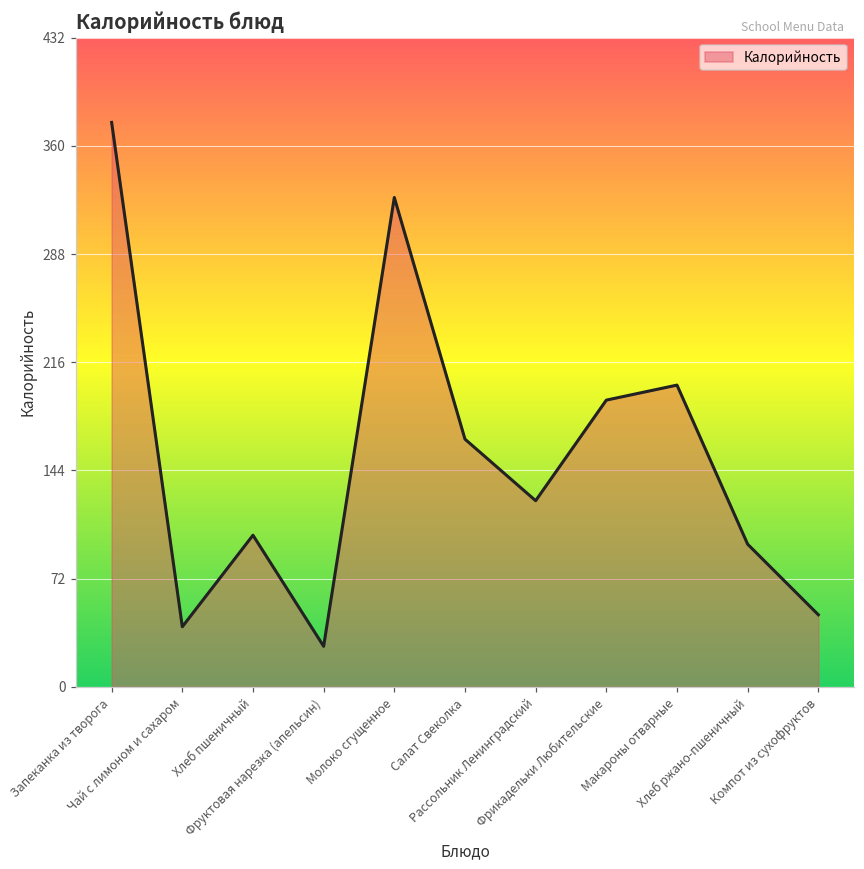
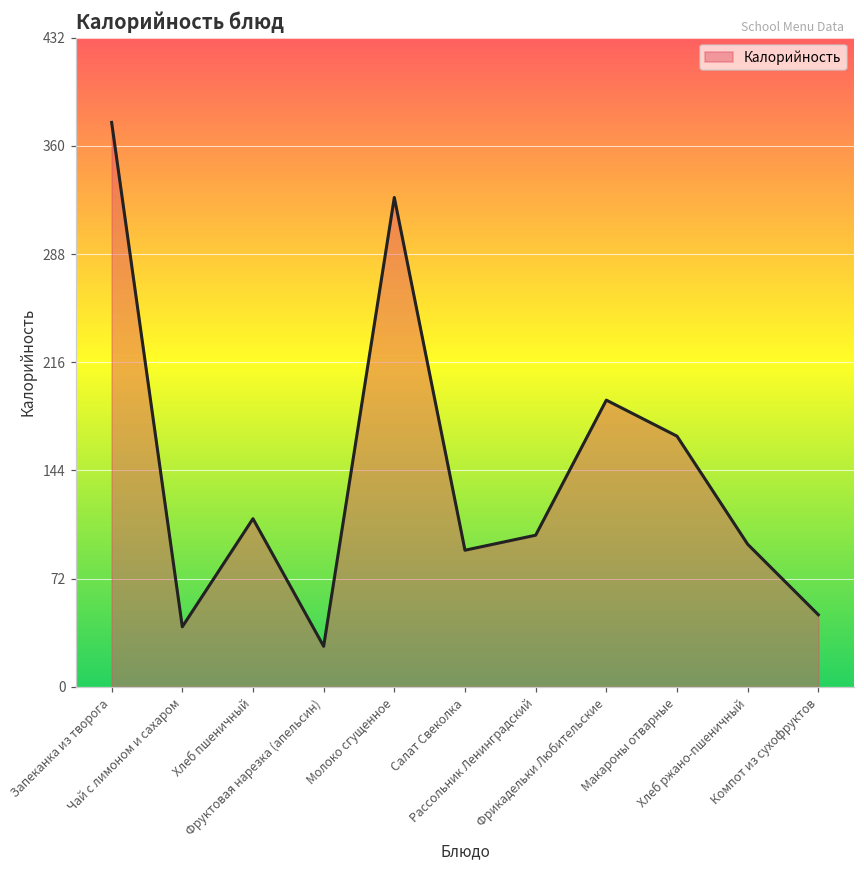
  {
    "Запеканка из творога": 376,
    "Чай с лимоном и сахаром": 40,
-   "Хлеб пшеничный": 101,
+   "Хлеб пшеничный": 112,
    "Фруктовая нарезка (апельсин)": 27,
    "Молоко сгущенное": 326,
-   "Салат Свеколка": 165,
-   "Рассольник Ленинградский": 124,
+   "Салат Свеколка": 91,
+   "Рассольник Ленинградский": 101,
    "Фрикадельки Любительские": 191,
-   "Макароны отварные": 201,
+   "Макароны отварные": 167,
    "Хлеб ржано-пшеничный": 95,
    "Компот из сухофруктов": 48
  }
